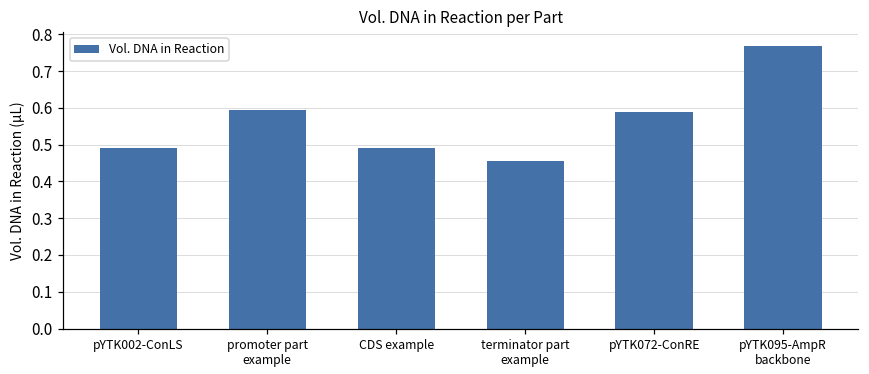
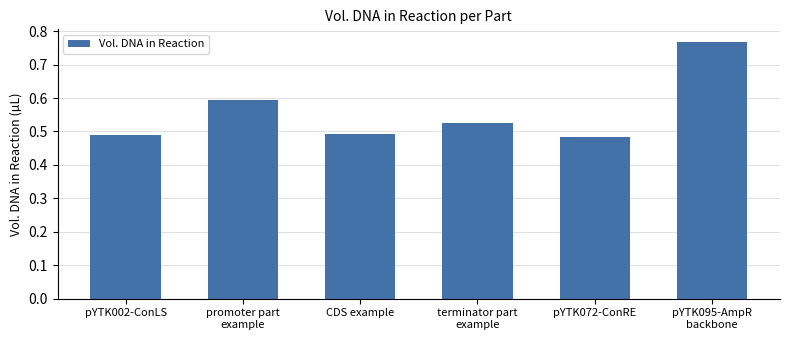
  {
    "pYTK002-ConLS": 0.49,
    "promoter part example": 0.59,
    "CDS example": 0.49,
-   "terminator part example": 0.46,
-   "pYTK072-ConRE": 0.59,
+   "terminator part example": 0.53,
+   "pYTK072-ConRE": 0.48,
    "pYTK095-AmpR backbone": 0.77
  }
